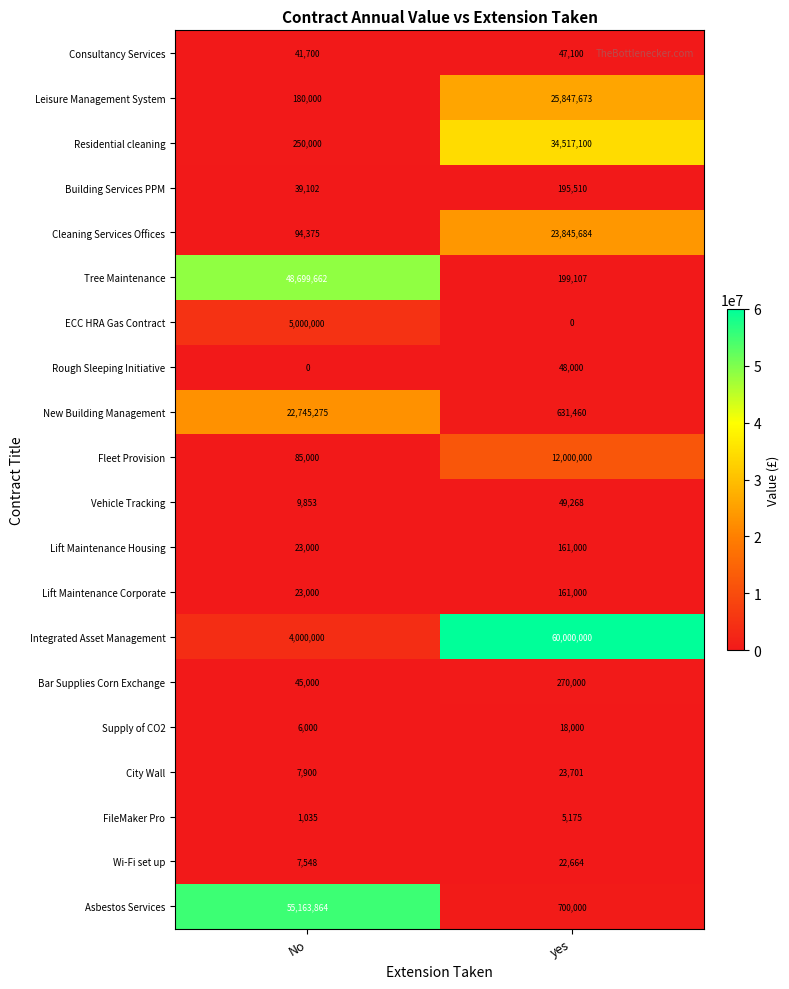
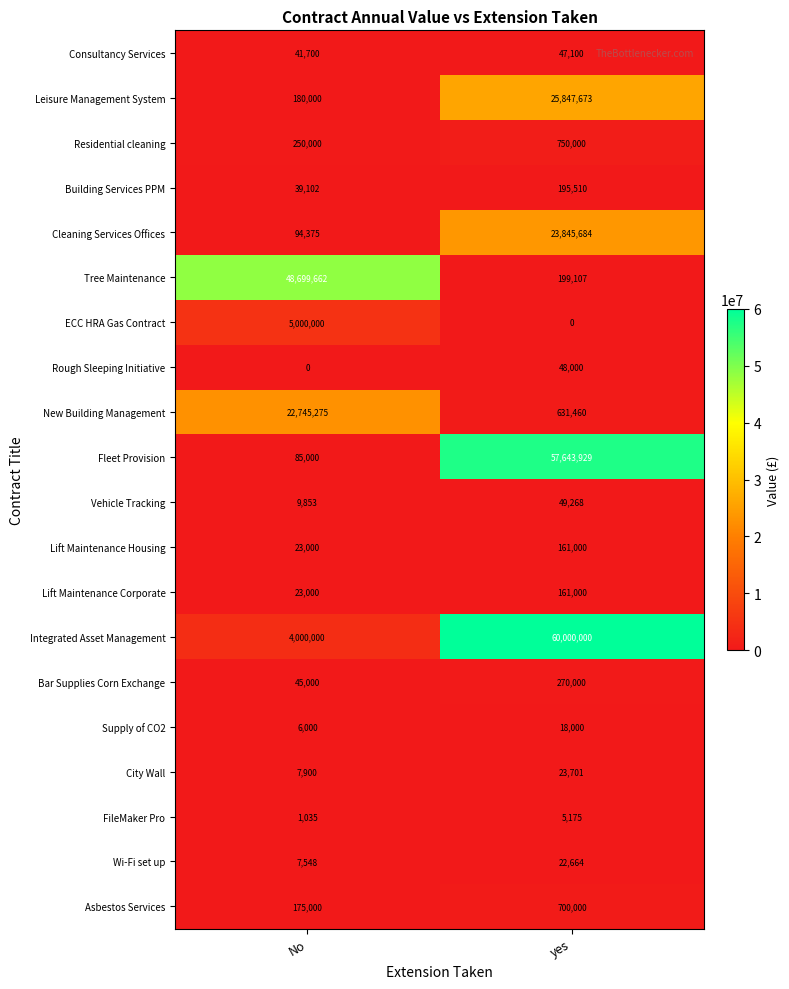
  {
    "Consultancy Services": {
      "No": "41,700"
    },
    "Leisure Management System": {
      "No": "180,000",
      "yes": "25,847,673"
    },
    "Residential cleaning": {
      "No": "250,000",
-     "yes": "34,517,100"
+     "yes": "750,000"
    },
    "Building Services PPM": {
      "No": "39,102",
      "yes": "195,510"
    },
    "Cleaning Services Offices": {
      "No": "94,375",
      "yes": "23,845,684"
    },
    "Tree Maintenance": {
      "No": "48,699,662",
      "yes": "199,107"
    },
    "ECC HRA Gas Contract": {
      "No": "5,000,000",
      "yes": "0"
    },
    "Rough Sleeping Initiative": {
      "No": "0",
      "yes": "48,000"
    },
    "New Building Management": {
      "No": "22,745,275",
      "yes": "631,460"
    },
    "Fleet Provision": {
      "No": "85,000",
-     "yes": "12,000,000"
+     "yes": "57,643,929"
    },
    "Vehicle Tracking": {
      "No": "9,853",
      "yes": "49,268"
    },
    "Lift Maintenance Housing": {
      "No": "23,000",
      "yes": "161,000"
    },
    "Lift Maintenance Corporate": {
      "No": "23,000",
      "yes": "161,000"
    },
    "Integrated Asset Management": {
      "No": "4,000,000",
      "yes": "60,000,000"
    },
    "Bar Supplies Corn Exchange": {
      "No": "45,000",
      "yes": "270,000"
    },
    "Supply of CO2": {
      "No": "6,000",
      "yes": "18,000"
    },
    "City Wall": {
      "No": "7,900",
      "yes": "23,701"
    },
    "FileMaker Pro": {
      "No": "1,035",
      "yes": "5,175"
    },
    "Wi-Fi set up": {
      "No": "7,548",
      "yes": "22,664"
    },
    "Asbestos Services": {
-     "No": "55,163,864",
+     "No": "175,000",
      "yes": "700,000"
    }
  }
